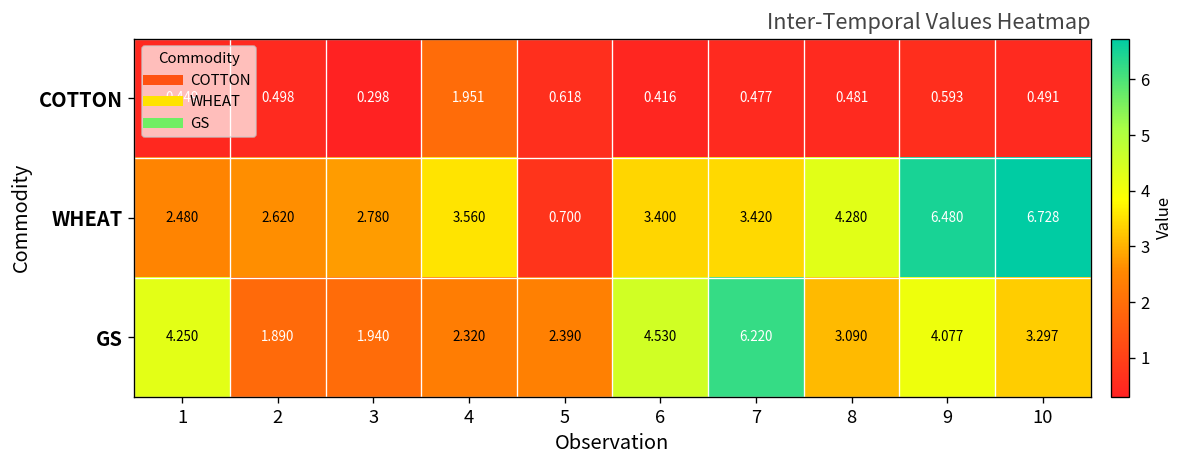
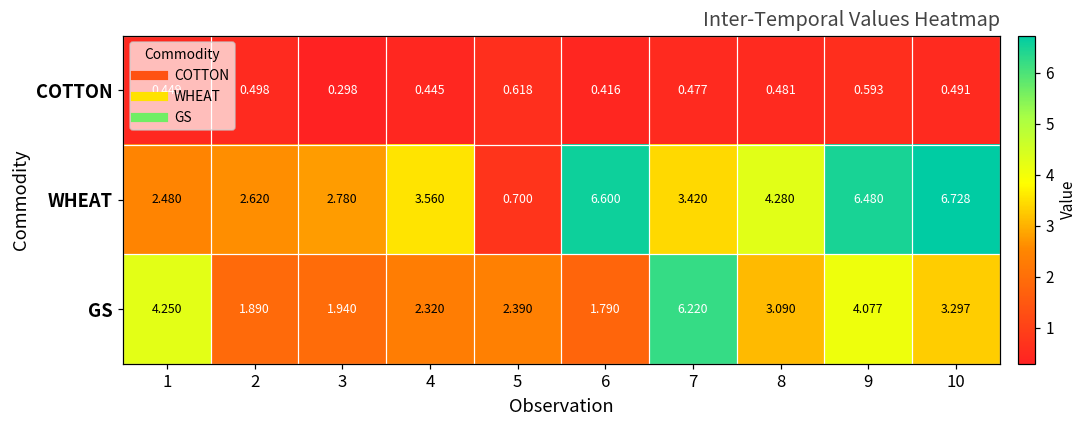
  {
    "COTTON": {
      "2": 0.498,
      "3": 0.298,
-     "4": 1.951,
+     "4": 0.445,
      "5": 0.618,
      "6": 0.416,
      "7": 0.477,
      "8": 0.481,
      "9": 0.593,
      "10": 0.491
    },
    "WHEAT": {
      "1": 2.480,
      "2": 2.620,
      "3": 2.780,
      "4": 3.560,
      "5": 0.700,
-     "6": 3.400,
+     "6": 6.600,
      "7": 3.420,
      "8": 4.280,
      "9": 6.480,
      "10": 6.728
    },
    "GS": {
      "1": 4.250,
      "2": 1.890,
      "3": 1.940,
      "4": 2.320,
      "5": 2.390,
-     "6": 4.530,
+     "6": 1.790,
      "7": 6.220,
      "8": 3.090,
      "9": 4.077,
      "10": 3.297
    }
  }
